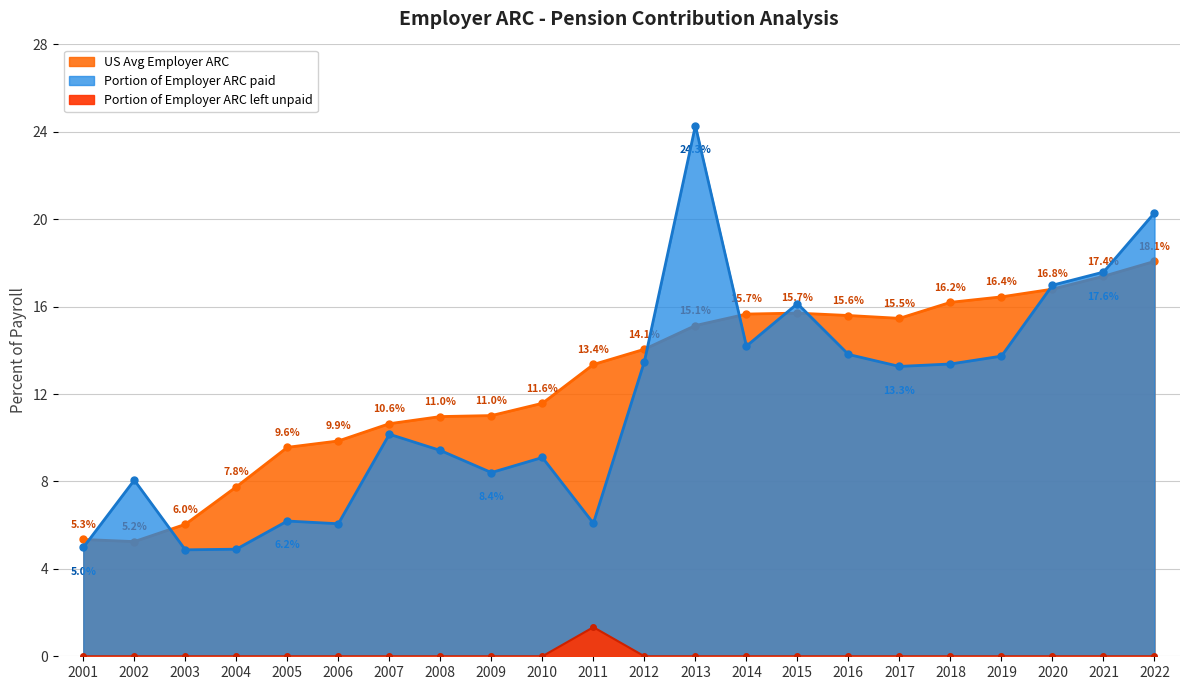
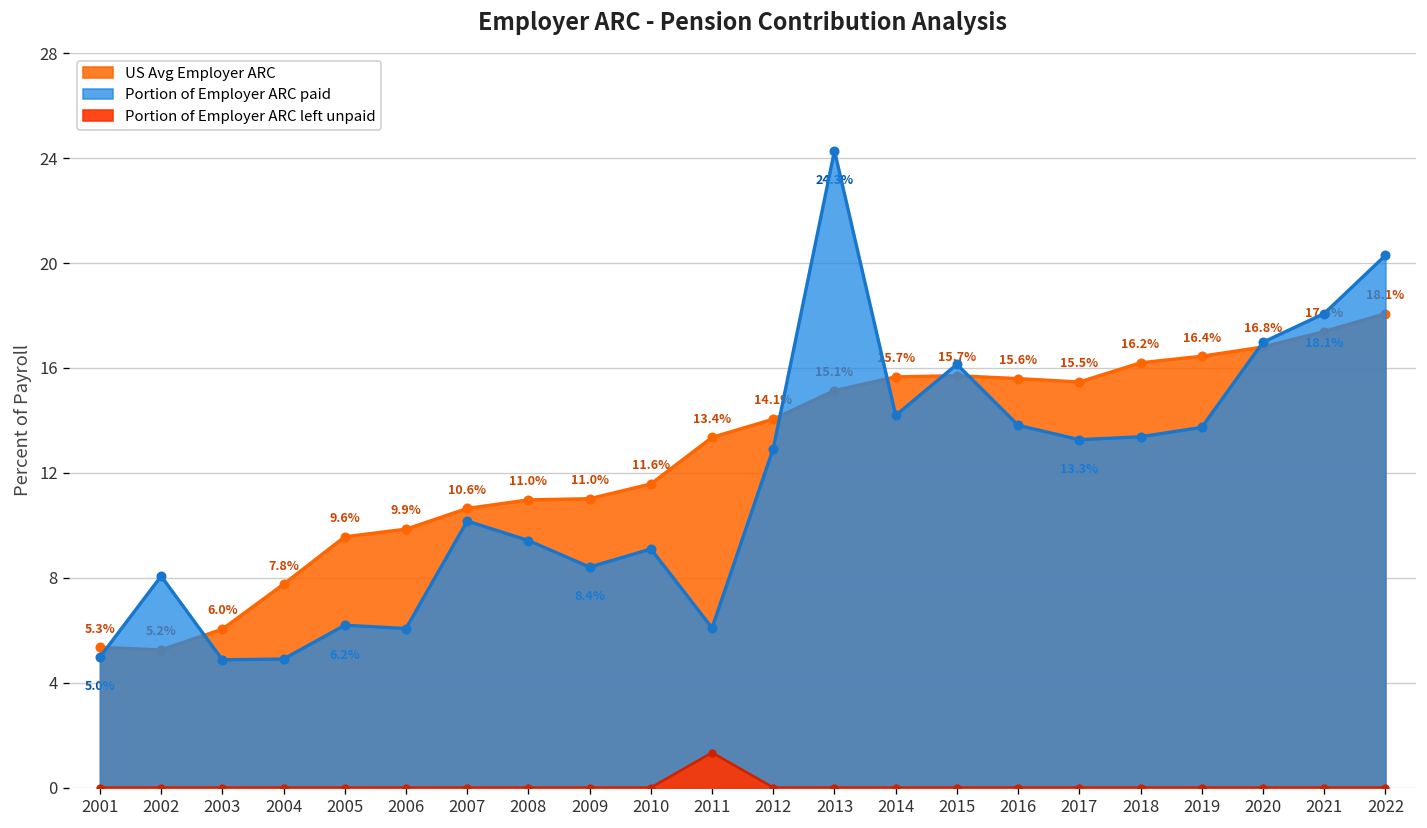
  {
    "Portion of Employer ARC paid": {
      "2001": "5.0%",
      "2005": "6.2%",
      "2009": "8.4%",
-     "2012": "13.5",
+     "2012": "12.9",
      "2013": "24.3%",
      "2017": "13.3%",
-     "2021": "17.6%"
+     "2021": "18.1%"
    }
  }
